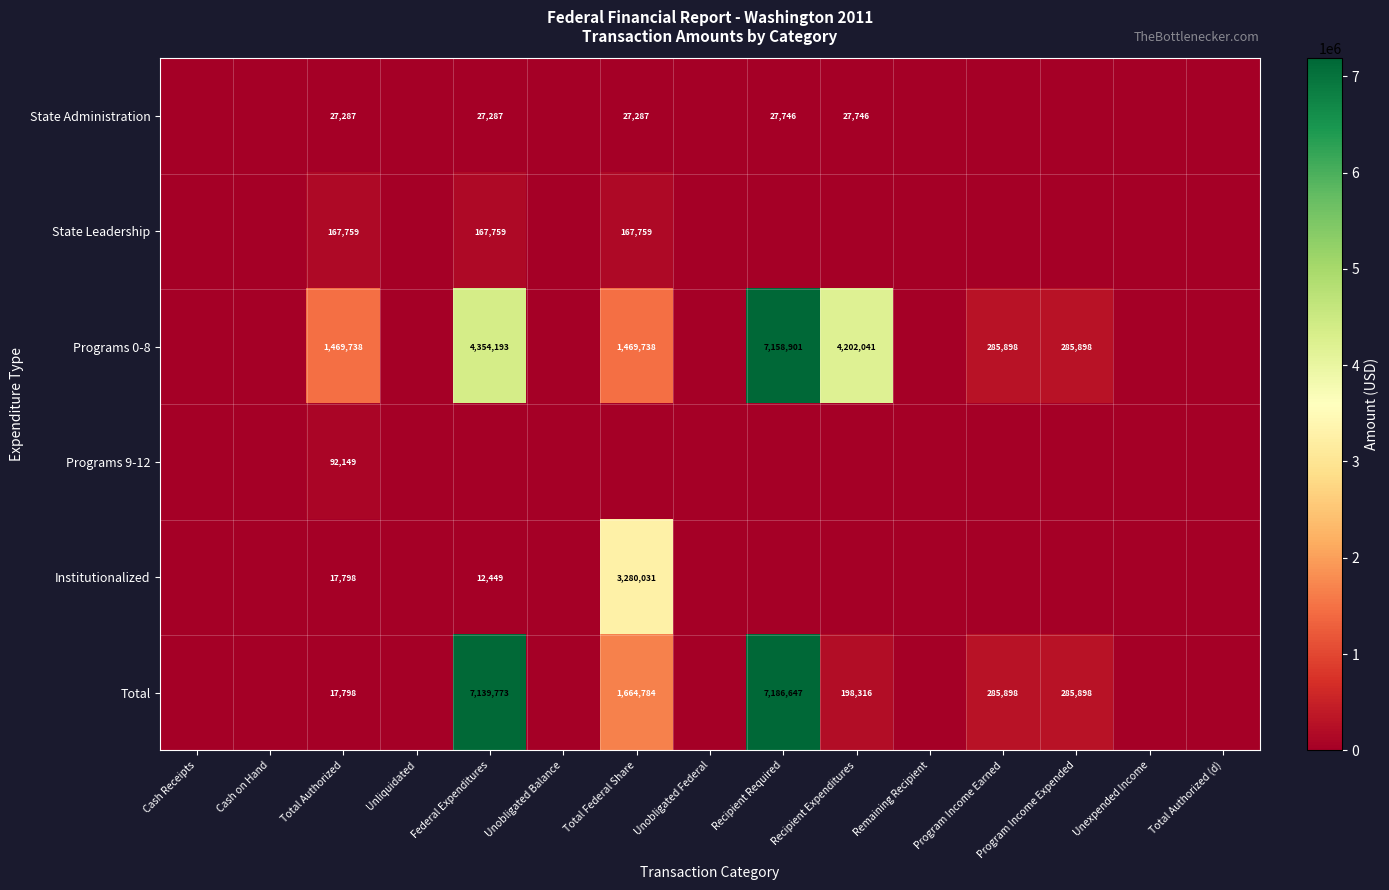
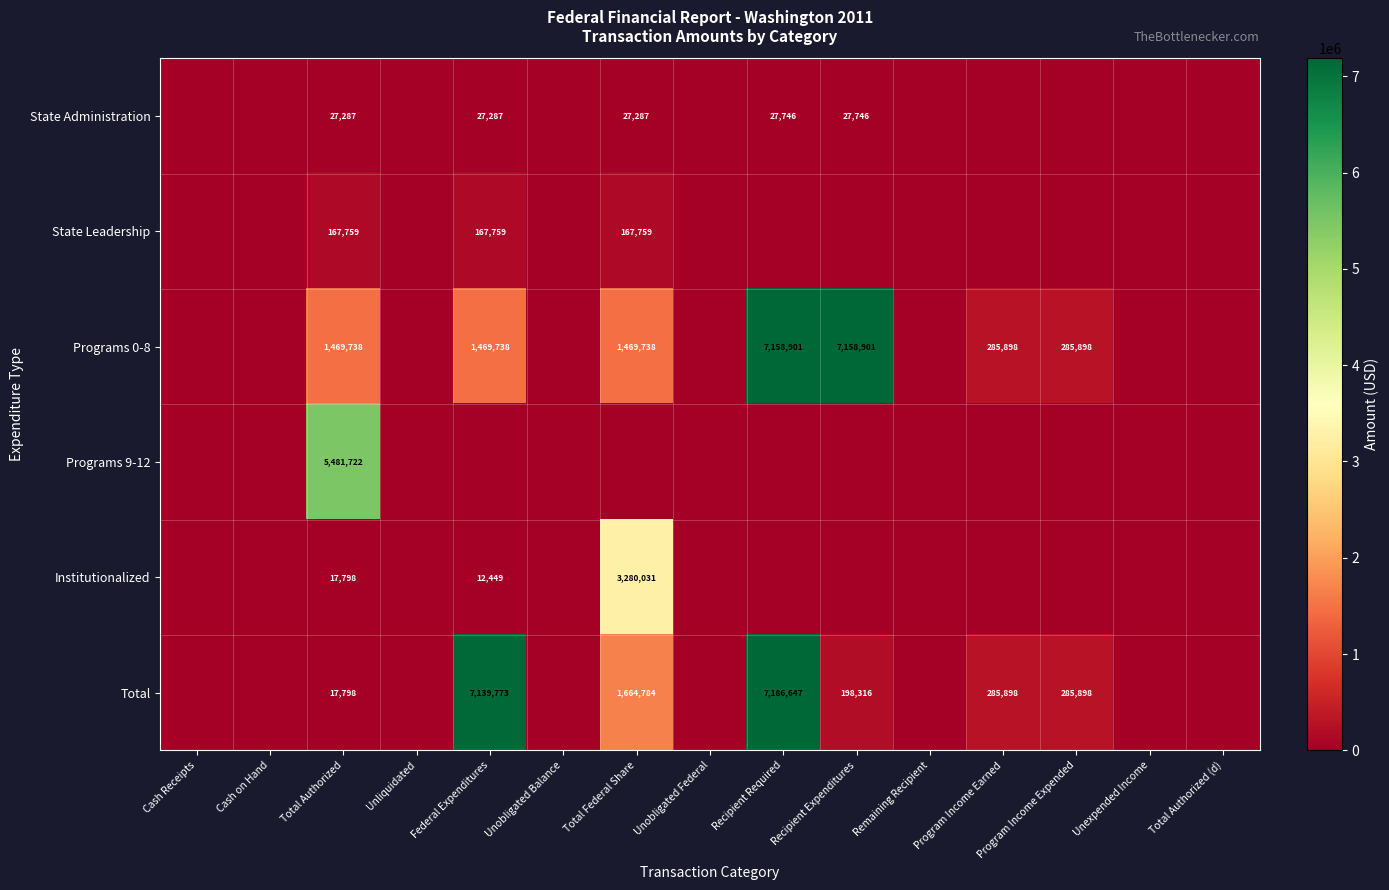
  {
    "State Administration": {
      "Total Authorized": "27,287",
      "Federal Expenditures": "27,287",
      "Total Federal Share": "27,287",
      "Recipient Required": "27,746",
      "Recipient Expenditures": "27,746"
    },
    "State Leadership": {
      "Total Authorized": "167,759",
      "Federal Expenditures": "167,759",
      "Total Federal Share": "167,759"
    },
    "Programs 0-8": {
      "Total Authorized": "1,469,738",
-     "Federal Expenditures": "4,354,193",
+     "Federal Expenditures": "1,469,738",
      "Total Federal Share": "1,469,738",
      "Recipient Required": "7,158,901",
-     "Recipient Expenditures": "4,202,041",
+     "Recipient Expenditures": "7,158,901",
      "Program Income Earned": "285,898",
      "Program Income Expended": "285,898"
    },
    "Programs 9-12": {
-     "Total Authorized": "92,149"
+     "Total Authorized": "5,481,722"
    },
    "Institutionalized": {
      "Total Authorized": "17,798",
      "Federal Expenditures": "12,449",
      "Total Federal Share": "3,280,031"
    },
    "Total": {
      "Total Authorized": "17,798",
      "Federal Expenditures": "7,139,773",
      "Total Federal Share": "1,664,784",
      "Recipient Required": "7,186,647",
      "Recipient Expenditures": "198,316",
      "Program Income Earned": "285,898",
      "Program Income Expended": "285,898"
    }
  }
